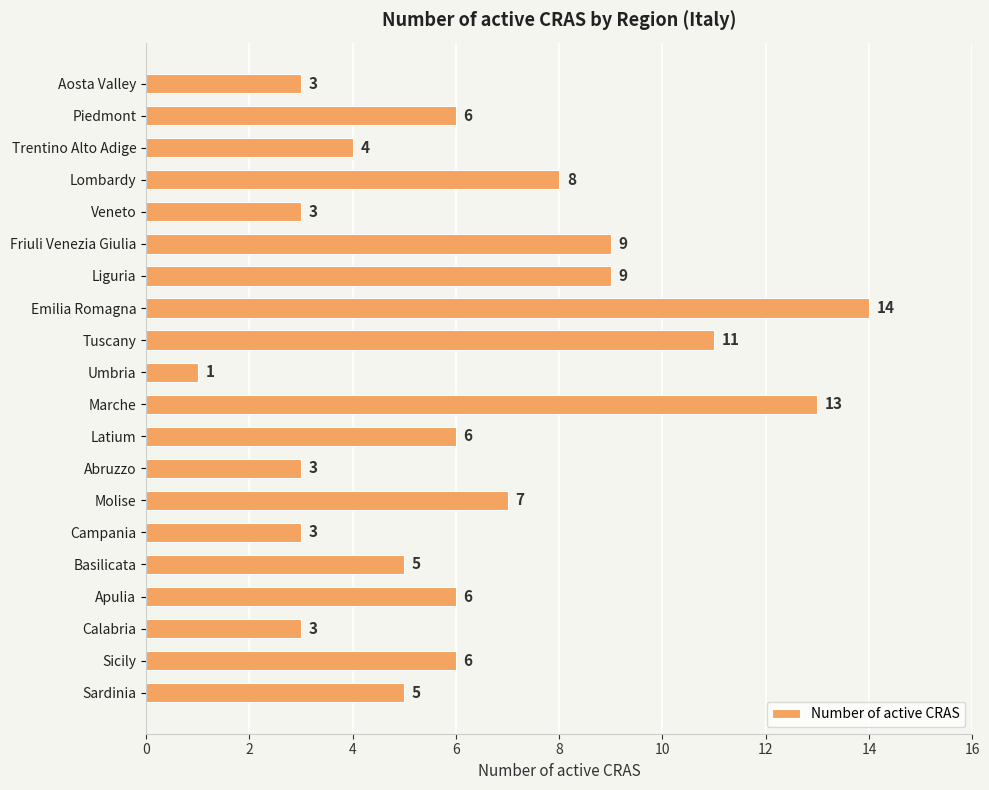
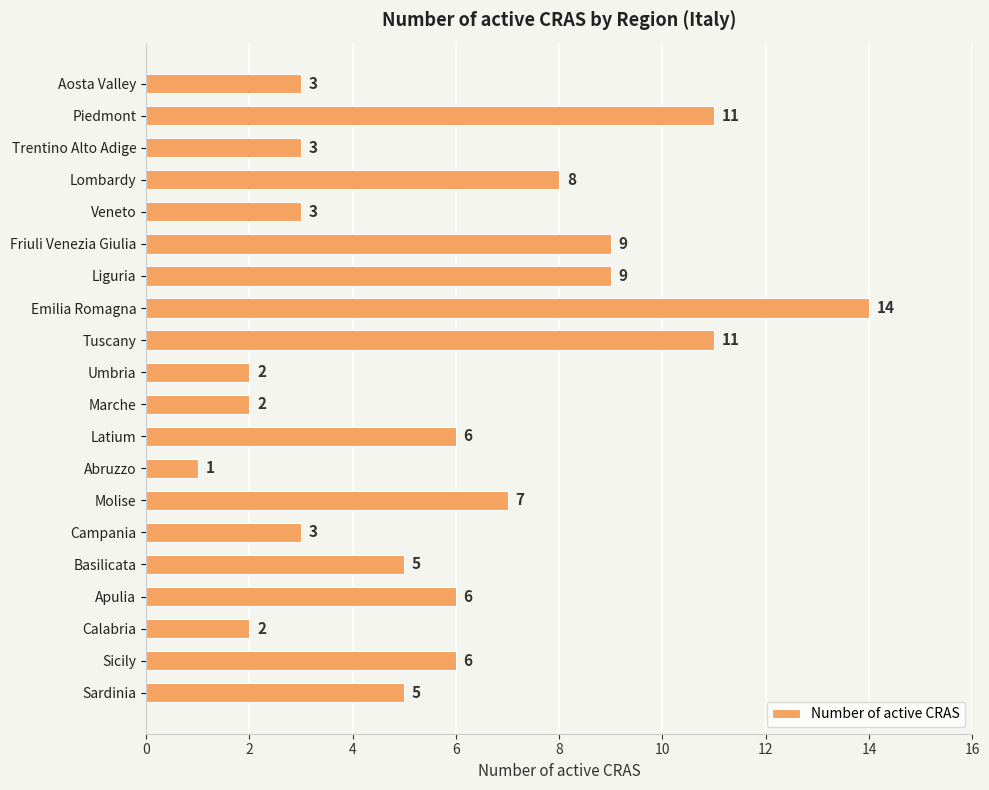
  {
    "Aosta Valley": 3,
-   "Piedmont": 6,
-   "Trentino Alto Adige": 4,
+   "Piedmont": 11,
+   "Trentino Alto Adige": 3,
    "Lombardy": 8,
    "Veneto": 3,
    "Friuli Venezia Giulia": 9,
    "Liguria": 9,
    "Emilia Romagna": 14,
    "Tuscany": 11,
-   "Umbria": 1,
-   "Marche": 13,
+   "Umbria": 2,
+   "Marche": 2,
    "Latium": 6,
-   "Abruzzo": 3,
+   "Abruzzo": 1,
    "Molise": 7,
    "Campania": 3,
    "Basilicata": 5,
    "Apulia": 6,
-   "Calabria": 3,
+   "Calabria": 2,
    "Sicily": 6,
    "Sardinia": 5
  }
